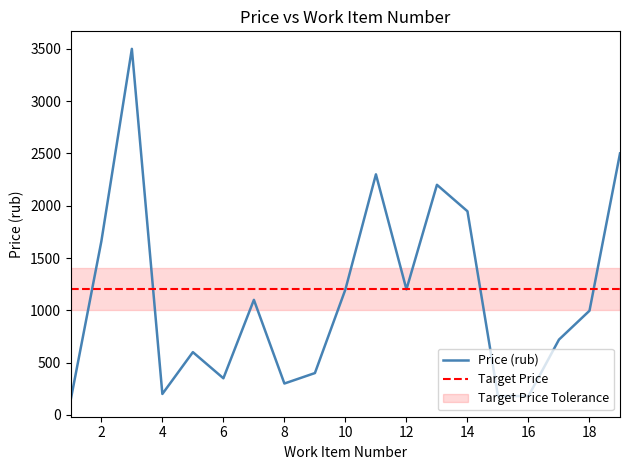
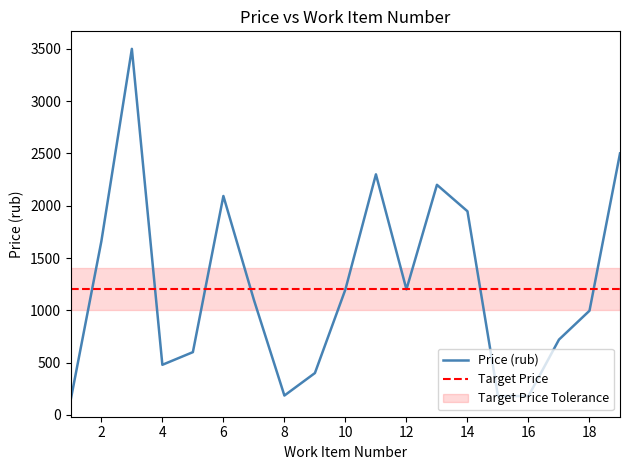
  {
    "Price (rub)": {
      "2": 1660,
-     "4": 200,
-     "6": 350,
-     "8": 300,
+     "4": 480,
+     "6": 2090,
+     "8": 190,
      "10": 1200,
      "12": 1200,
      "14": 1950,
      "18": 1000
    }
  }
